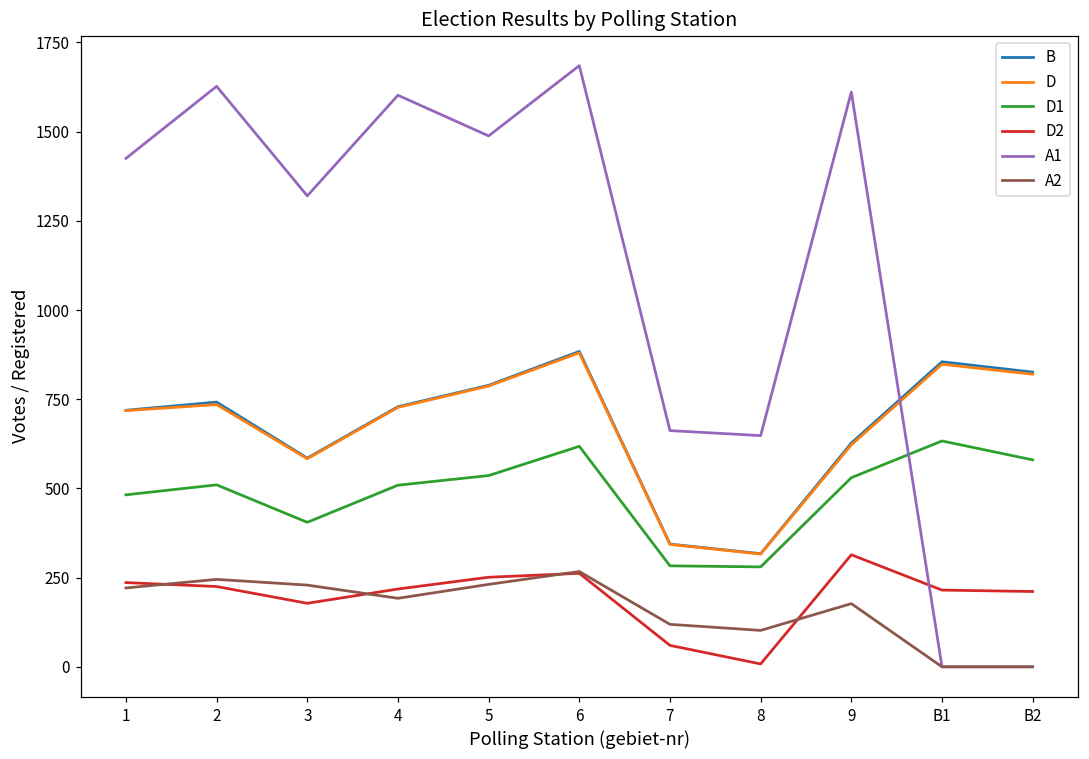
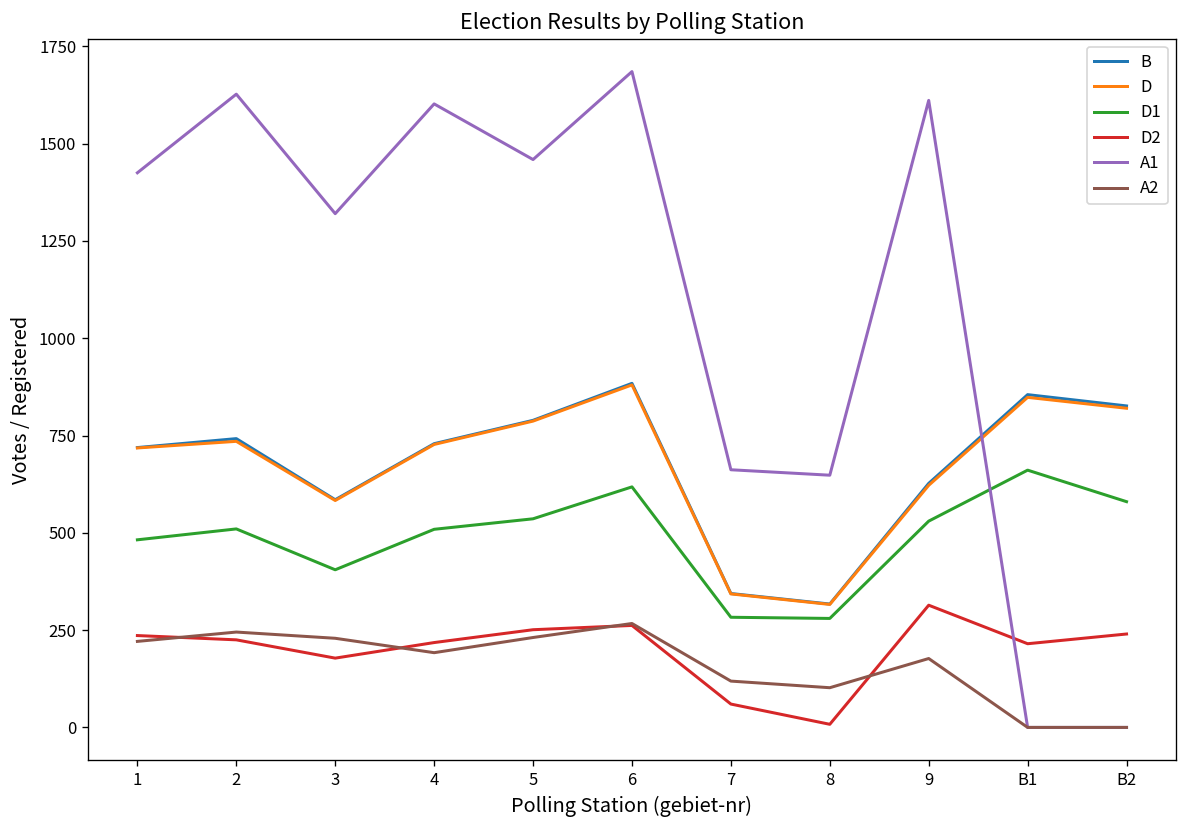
  {
    "D1": {
      "1": 480,
      "2": 510,
      "3": 410,
      "4": 510,
      "5": 540,
      "6": 620,
      "7": 280,
      "8": 280,
      "9": 530,
-     "B1": 630,
+     "B1": 660,
      "B2": 580
    },
    "D2": {
      "1": 240,
      "2": 230,
      "3": 180,
      "4": 220,
      "5": 250,
      "7": 60,
      "8": 10,
      "9": 310,
      "B1": 220,
-     "B2": 210
+     "B2": 240
    },
    "A1": {
      "1": 1430,
      "2": 1630,
      "3": 1320,
      "4": 1600,
-     "5": 1490,
+     "5": 1460,
      "6": 1690,
      "7": 660,
      "8": 650,
      "9": 1610
    },
    "A2": {
      "1": 220,
      "2": 250,
      "3": 230,
      "4": 190,
      "5": 230,
      "7": 120,
      "8": 100,
      "9": 180
    }
  }
